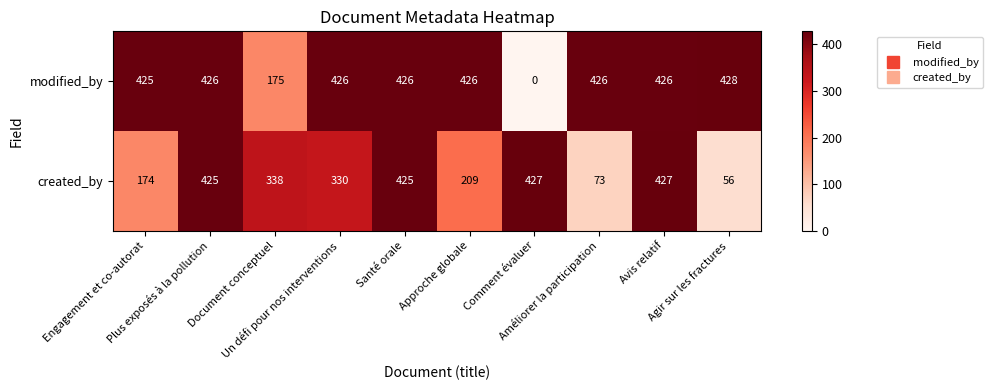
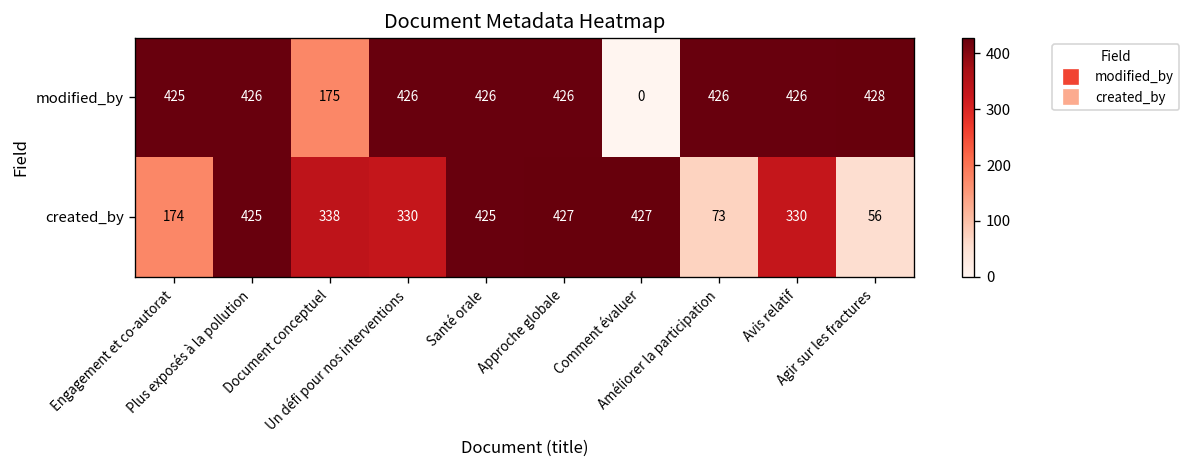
  {
    "modified_by": {
      "Engagement et co-autorat": 425,
      "Plus exposés à la pollution": 426,
      "Document conceptuel": 175,
      "Un défi pour nos interventions": 426,
      "Santé orale": 426,
      "Approche globale": 426,
      "Comment évaluer": 0,
      "Améliorer la participation": 426,
      "Avis relatif": 426,
      "Agir sur les fractures": 428
    },
    "created_by": {
      "Engagement et co-autorat": 174,
      "Plus exposés à la pollution": 425,
      "Document conceptuel": 338,
      "Un défi pour nos interventions": 330,
      "Santé orale": 425,
-     "Approche globale": 209,
+     "Approche globale": 427,
      "Comment évaluer": 427,
      "Améliorer la participation": 73,
-     "Avis relatif": 427,
+     "Avis relatif": 330,
      "Agir sur les fractures": 56
    }
  }
